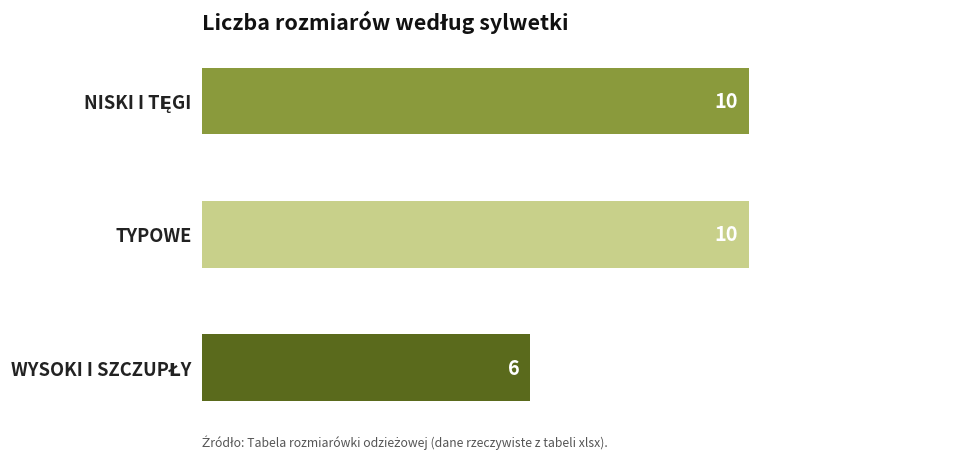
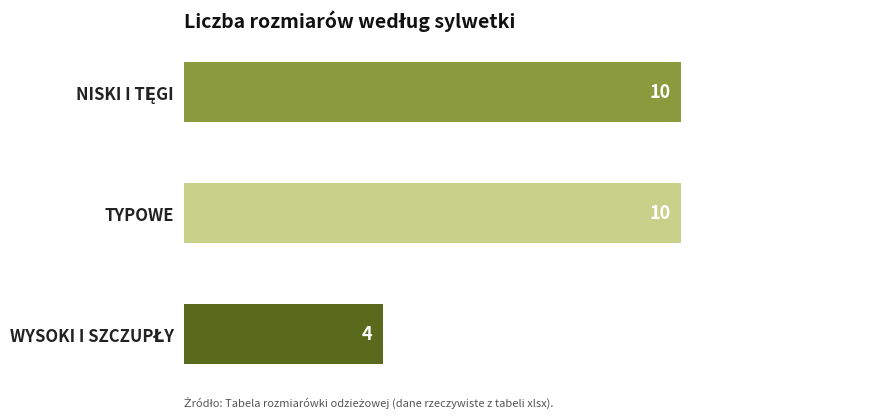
  {
    "NISKI I TĘGI": 10,
    "TYPOWE": 10,
-   "WYSOKI I SZCZUPŁY": 6
+   "WYSOKI I SZCZUPŁY": 4
  }
